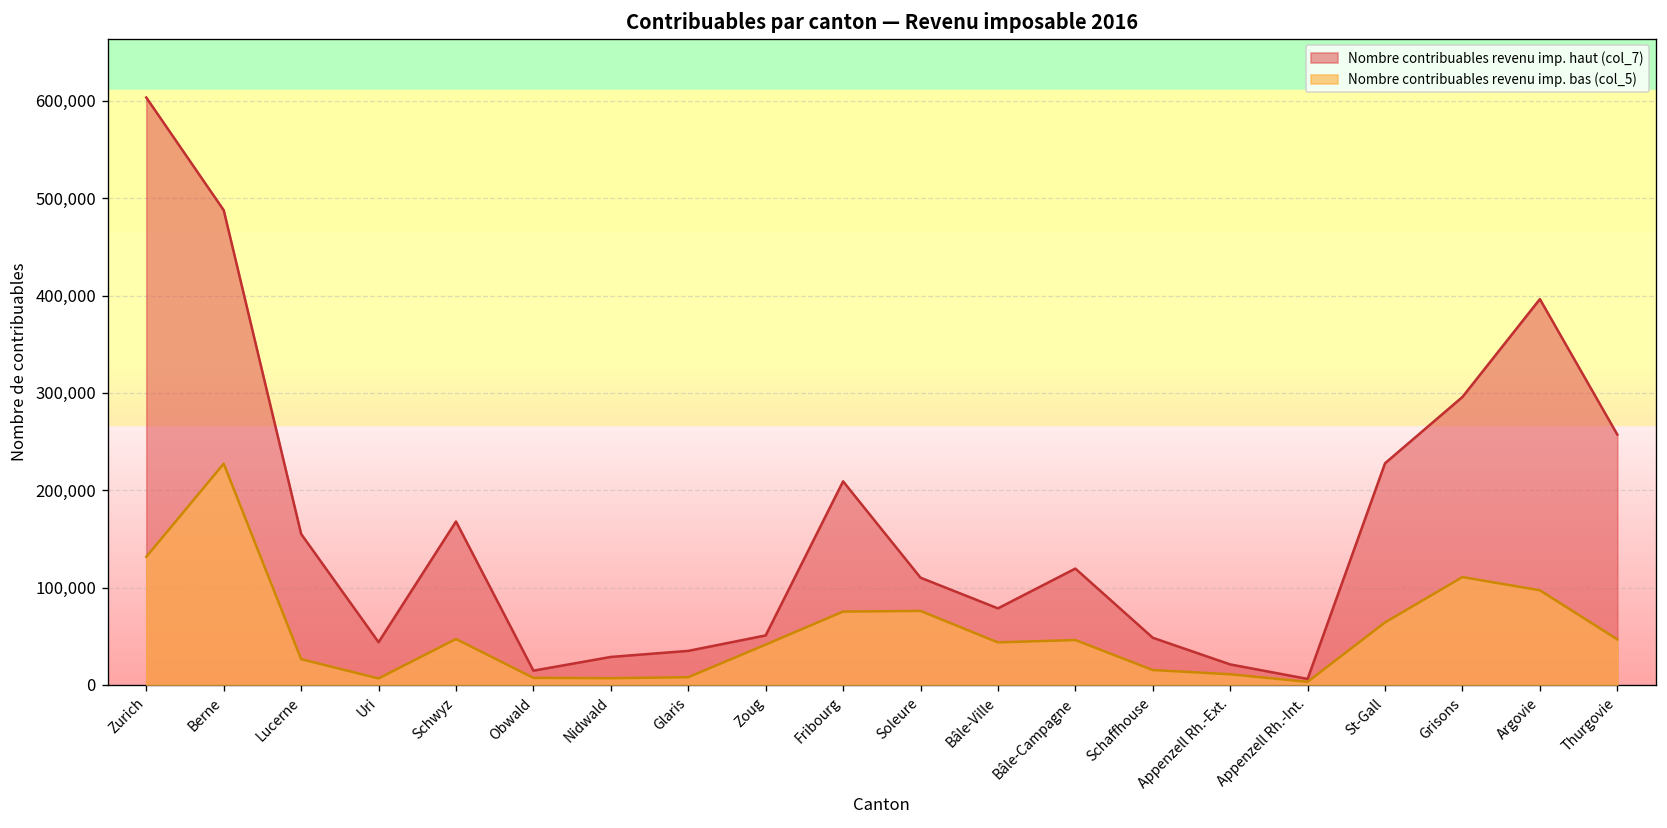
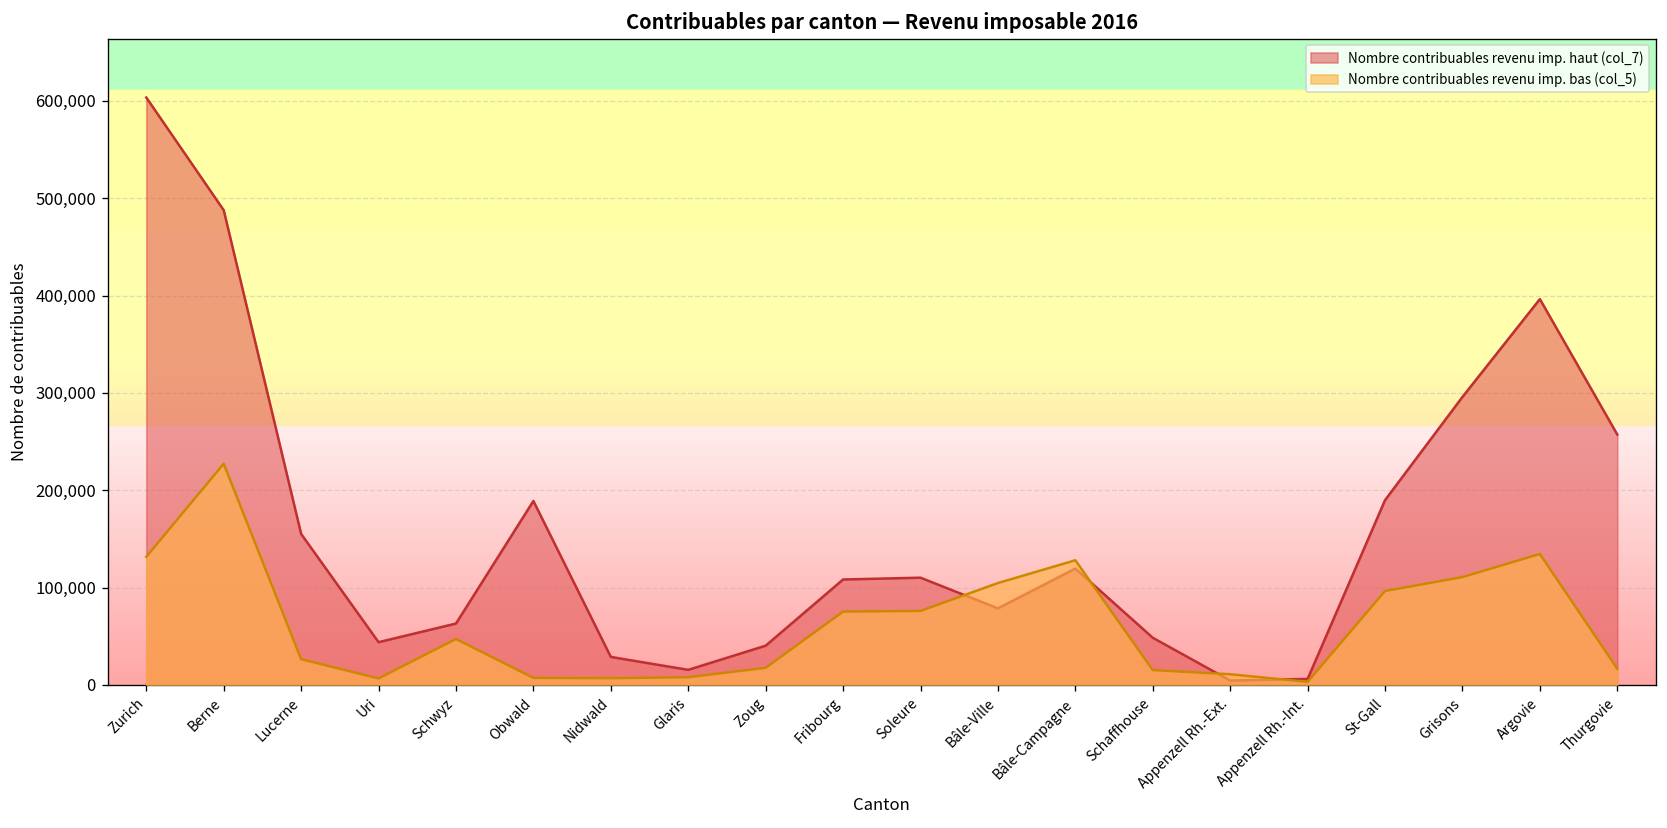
  {
    "Nombre contribuables revenu imp. haut (col_7)": {
      "Zurich": "600,000",
      "Berne": "490,000",
      "Lucerne": "160,000",
      "Uri": "40,000",
-     "Schwyz": "170,000",
-     "Obwald": "10,000",
+     "Schwyz": "60,000",
+     "Obwald": "190,000",
      "Nidwald": "30,000",
-     "Glaris": "30,000",
-     "Zoug": "50,000",
-     "Fribourg": "210,000",
+     "Glaris": "20,000",
+     "Zoug": "40,000",
+     "Fribourg": "110,000",
      "Soleure": "110,000",
      "Bâle-Ville": "80,000",
      "Bâle-Campagne": "120,000",
      "Schaffhouse": "50,000",
-     "Appenzell Rh.-Ext.": "20,000",
-     "St-Gall": "230,000",
+     "Appenzell Rh.-Ext.": "0",
+     "St-Gall": "190,000",
      "Grisons": "300,000",
      "Argovie": "400,000",
      "Thurgovie": "260,000"
    },
    "Nombre contribuables revenu imp. bas (col_5)": {
      "Zurich": "130,000",
      "Berne": "230,000",
      "Lucerne": "30,000",
      "Uri": "10,000",
      "Schwyz": "50,000",
      "Obwald": "10,000",
      "Nidwald": "10,000",
      "Glaris": "10,000",
-     "Zoug": "40,000",
+     "Zoug": "20,000",
      "Fribourg": "80,000",
      "Soleure": "80,000",
-     "Bâle-Ville": "40,000",
-     "Bâle-Campagne": "50,000",
+     "Bâle-Ville": "100,000",
+     "Bâle-Campagne": "130,000",
      "Schaffhouse": "20,000",
      "Appenzell Rh.-Ext.": "10,000",
-     "St-Gall": "60,000",
+     "St-Gall": "100,000",
      "Grisons": "110,000",
-     "Argovie": "100,000",
-     "Thurgovie": "50,000"
+     "Argovie": "130,000",
+     "Thurgovie": "20,000"
    }
  }
